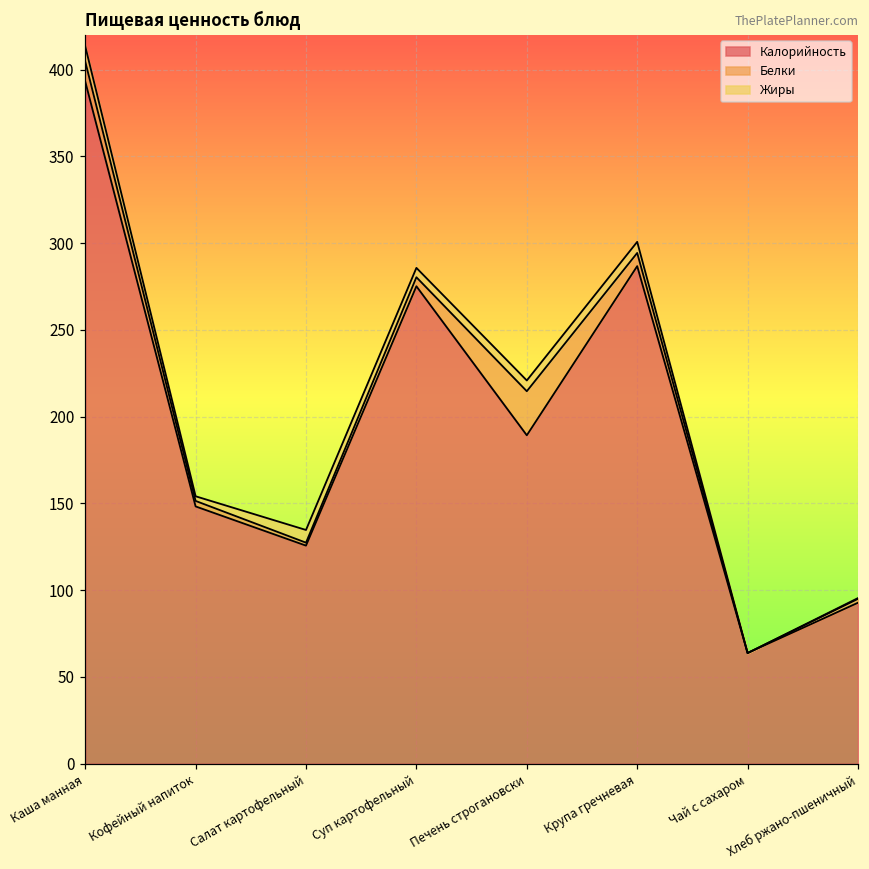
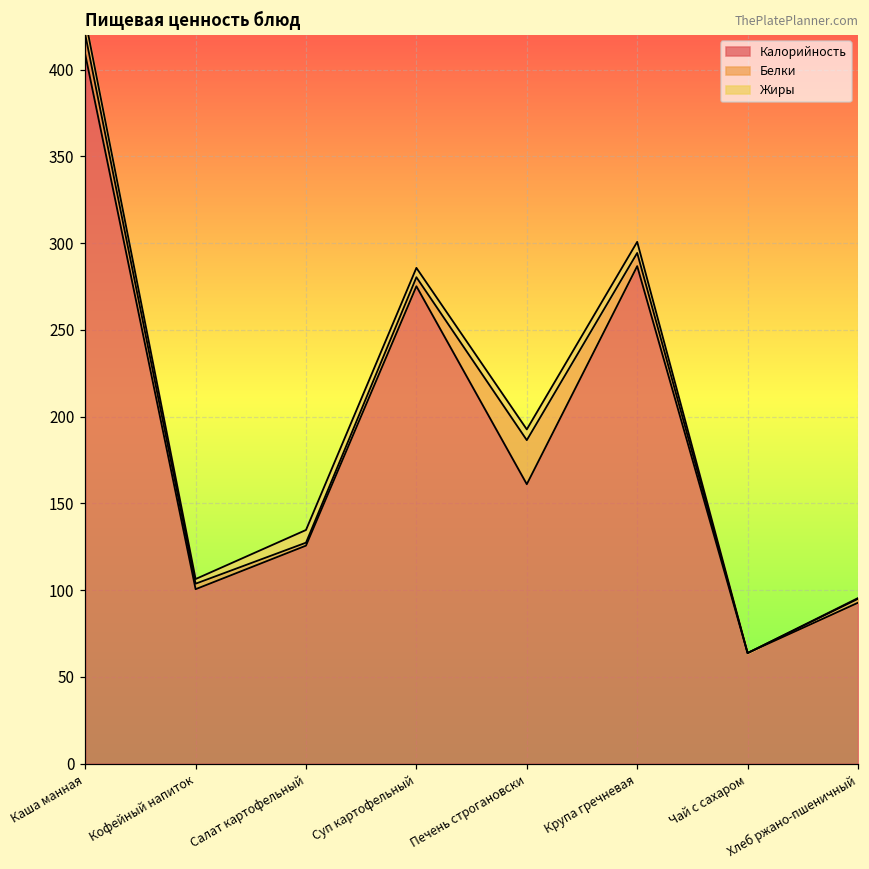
  {
    "Калорийность": {
-     "Каша манная": 393,
-     "Кофейный напиток": 148,
+     "Каша манная": 409,
+     "Кофейный напиток": 101,
      "Салат картофельный": 126,
      "Суп картофельный": 275,
-     "Печень строгановски": 189,
+     "Печень строгановски": 161,
      "Крупа гречневая": 287,
      "Хлеб ржано-пшеничный": 93
    }
  }
